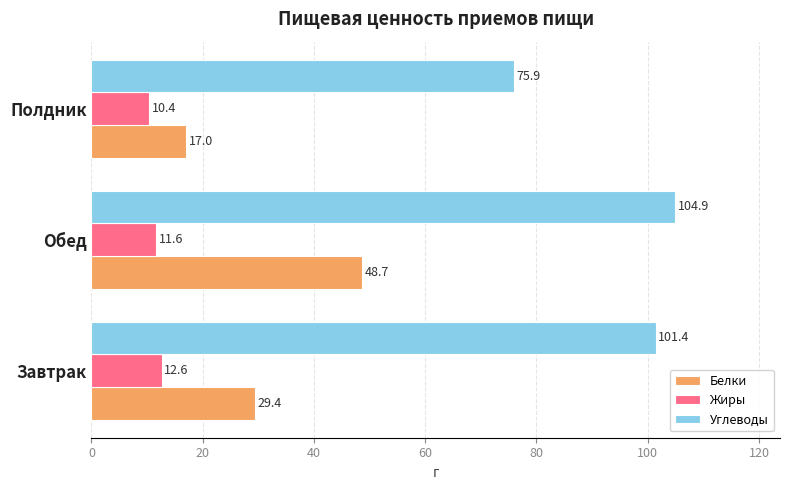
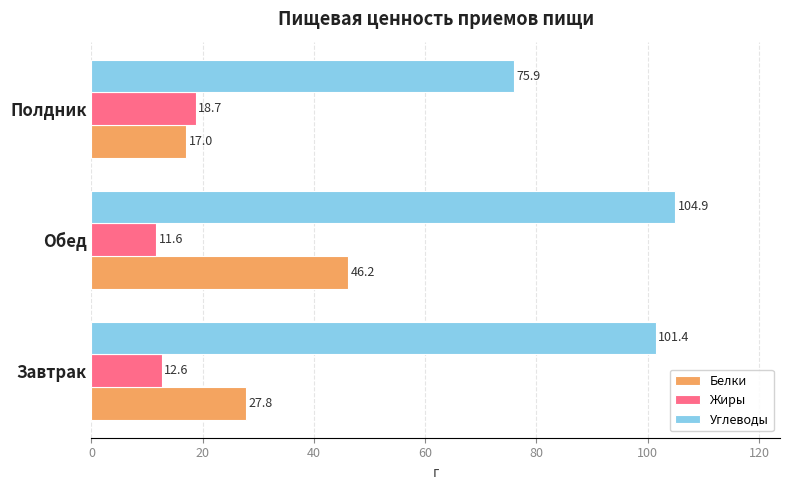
  {
    "Белки": {
      "Полдник": 17.0,
-     "Обед": 48.7,
-     "Завтрак": 29.4
+     "Обед": 46.2,
+     "Завтрак": 27.8
    },
    "Жиры": {
-     "Полдник": 10.4,
+     "Полдник": 18.7,
      "Обед": 11.6,
      "Завтрак": 12.6
    },
    "Углеводы": {
      "Полдник": 75.9,
      "Обед": 104.9,
      "Завтрак": 101.4
    }
  }
